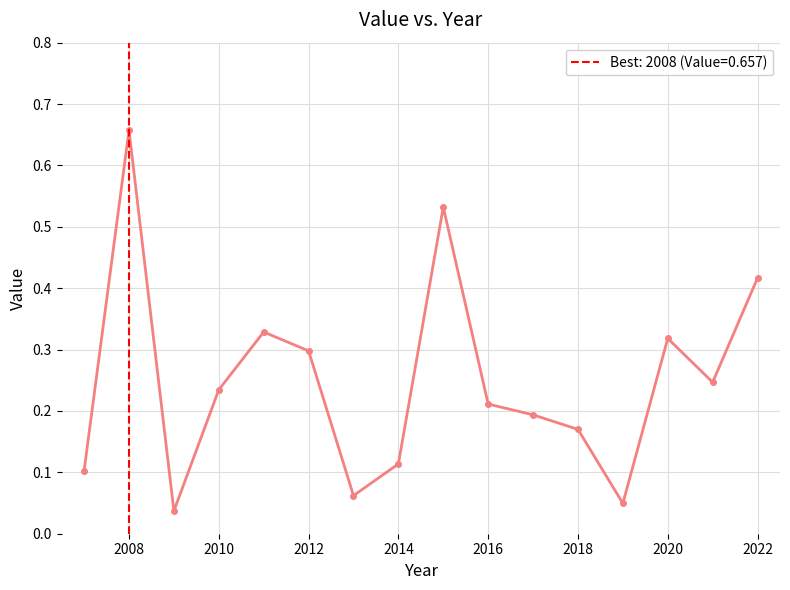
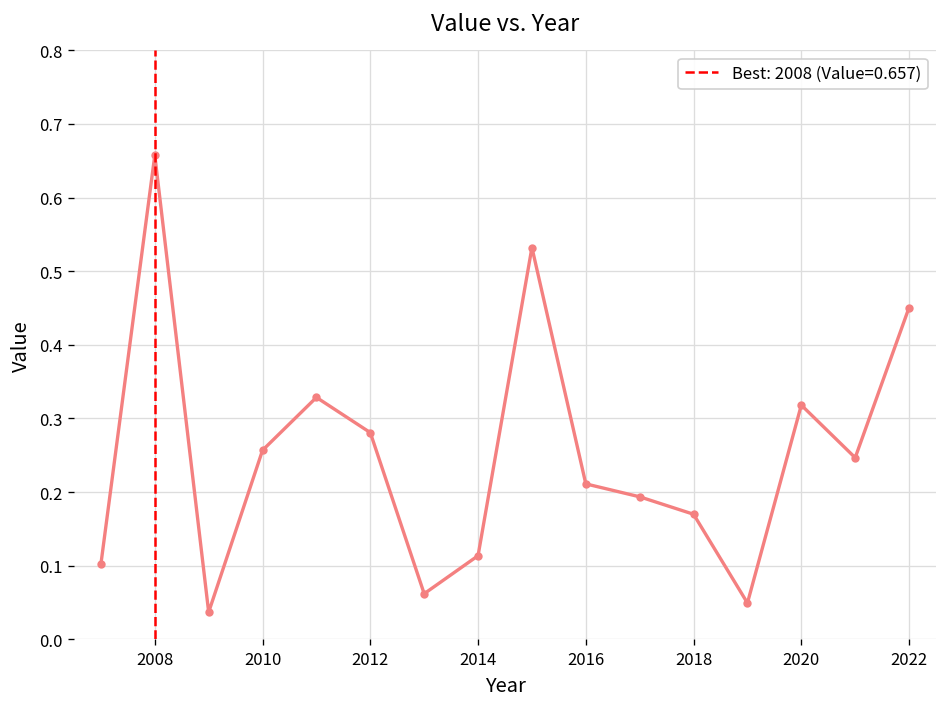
  {
    "2008": 0.66,
-   "2010": 0.23,
-   "2012": 0.30,
+   "2010": 0.26,
+   "2012": 0.28,
    "2014": 0.11,
    "2016": 0.21,
    "2018": 0.17,
    "2020": 0.32,
-   "2022": 0.42
+   "2022": 0.45
  }
